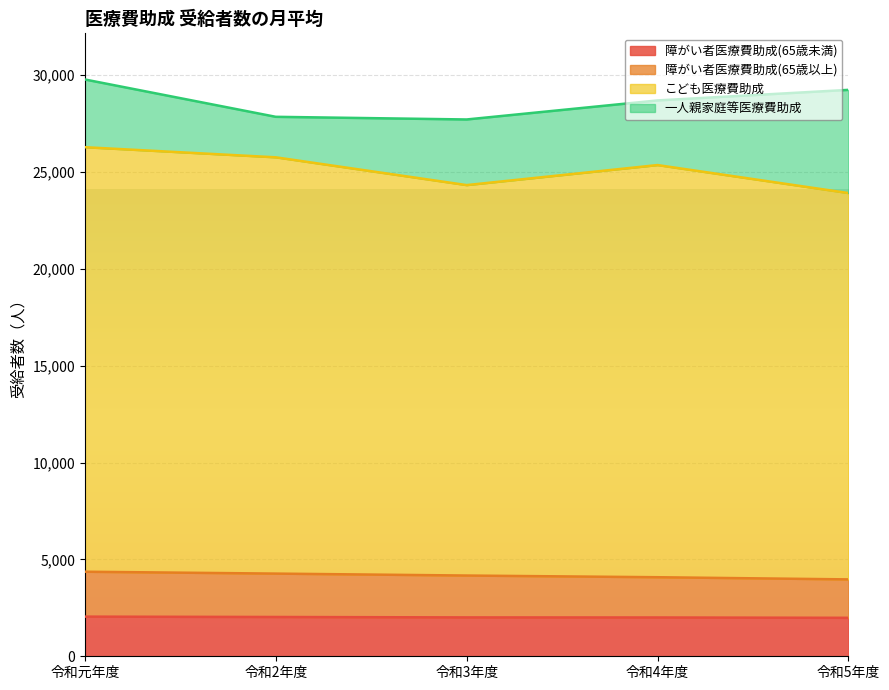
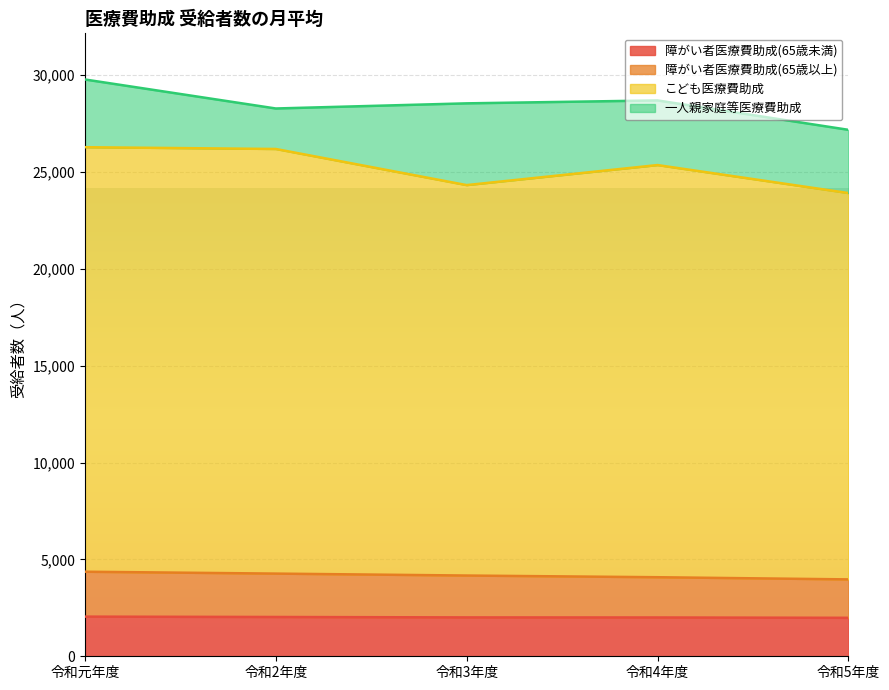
  {
    "こども医療費助成": {
      "令和元年度": "21,900",
-     "令和2年度": "21,500",
+     "令和2年度": "21,900",
      "令和3年度": "20,200",
      "令和4年度": "21,300",
      "令和5年度": "19,900"
    },
    "一人親家庭等医療費助成": {
      "令和元年度": "3,500",
      "令和2年度": "2,100",
-     "令和3年度": "3,400",
-     "令和5年度": "5,300"
+     "令和3年度": "4,200",
+     "令和5年度": "3,300"
    }
  }
